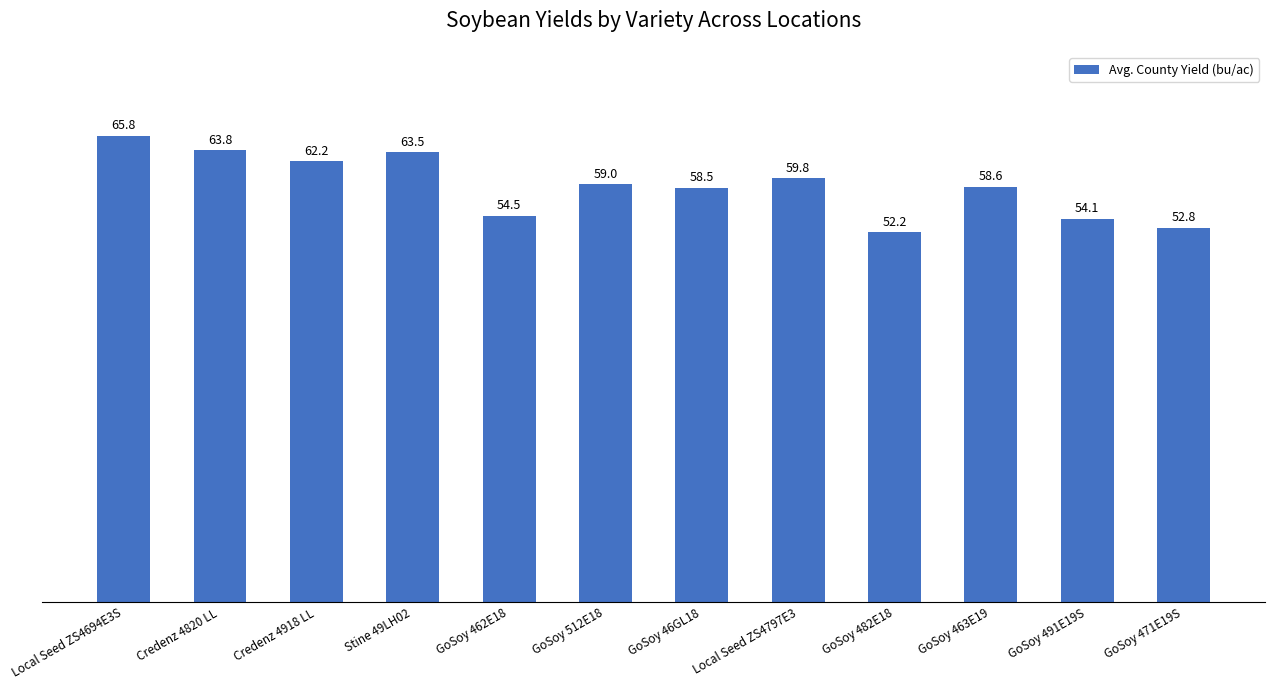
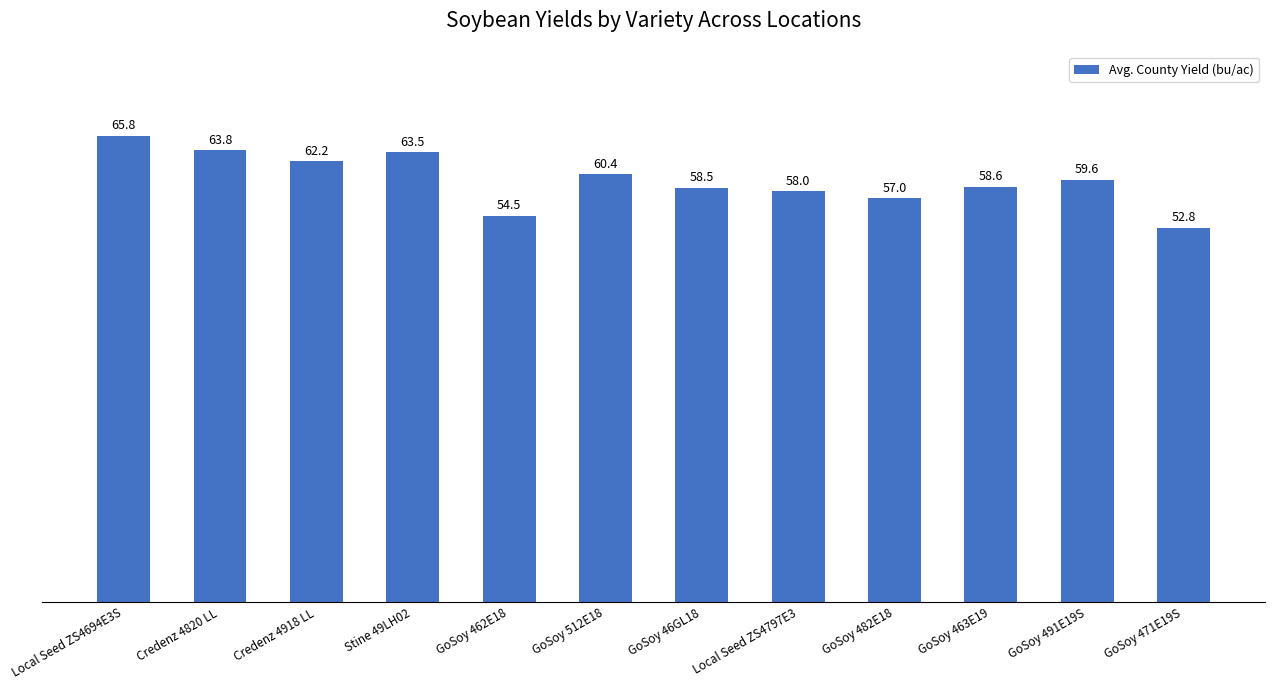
  {
    "Local Seed ZS4694E3S": 65.8,
    "Credenz 4820 LL": 63.8,
    "Credenz 4918 LL": 62.2,
    "Stine 49LH02": 63.5,
    "GoSoy 462E18": 54.5,
-   "GoSoy 512E18": 59.0,
+   "GoSoy 512E18": 60.4,
    "GoSoy 46GL18": 58.5,
-   "Local Seed ZS4797E3": 59.8,
-   "GoSoy 482E18": 52.2,
+   "Local Seed ZS4797E3": 58.0,
+   "GoSoy 482E18": 57.0,
    "GoSoy 463E19": 58.6,
-   "GoSoy 491E19S": 54.1,
+   "GoSoy 491E19S": 59.6,
    "GoSoy 471E19S": 52.8
  }
